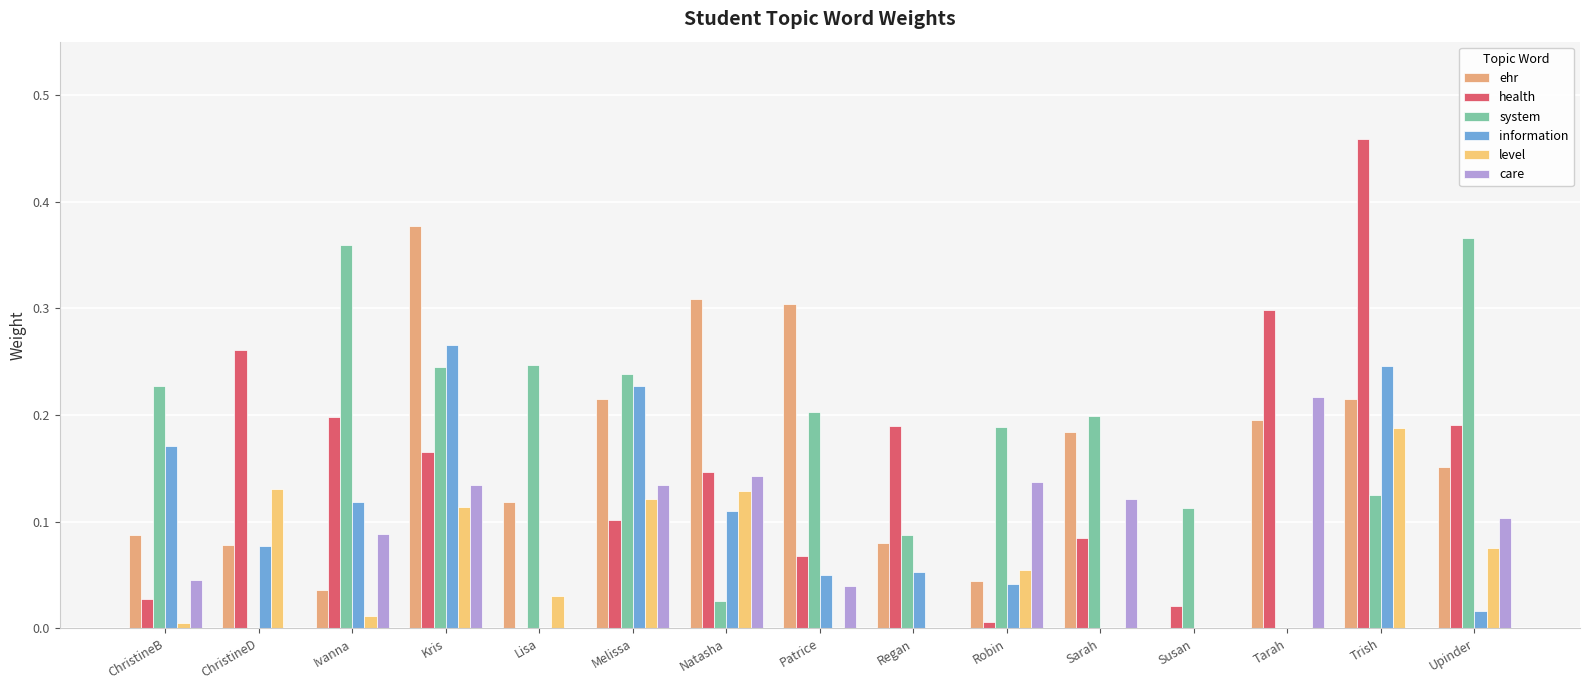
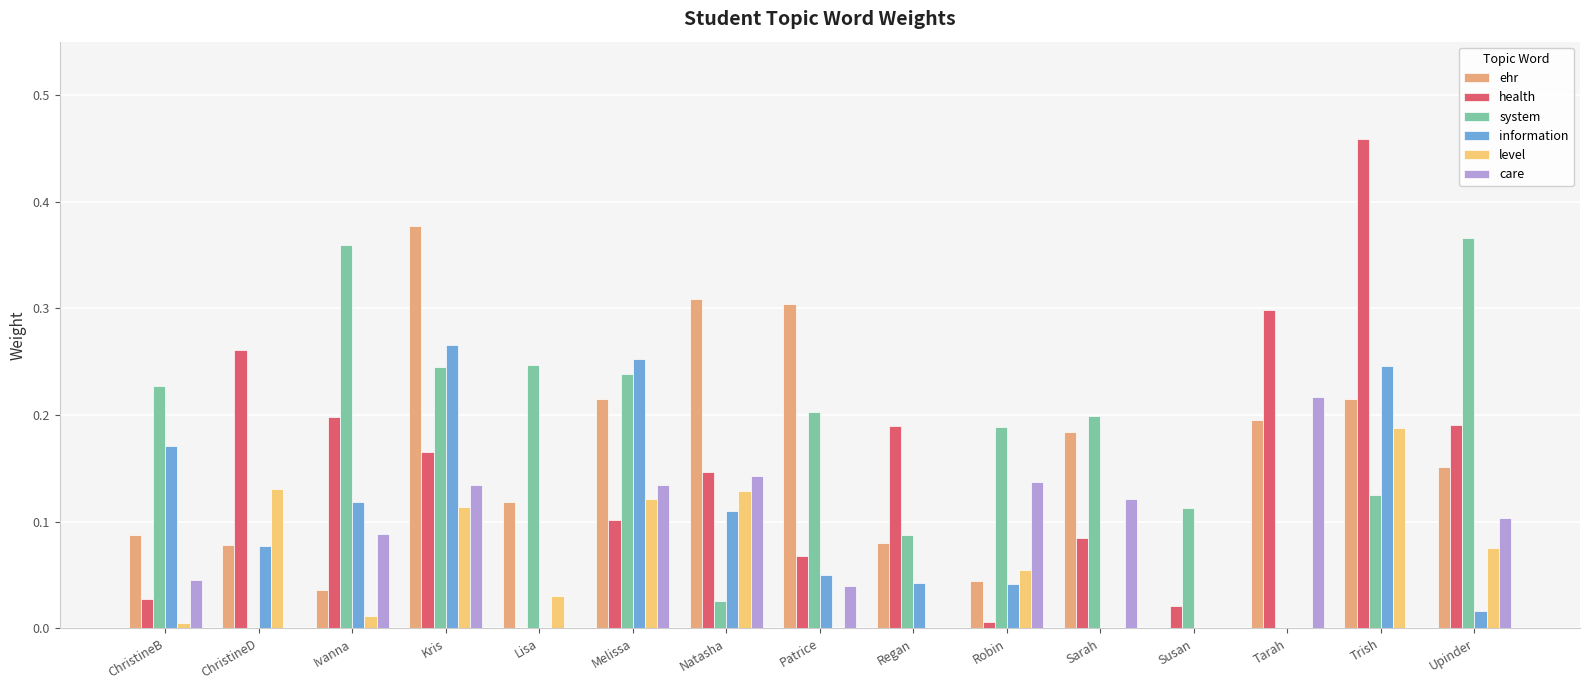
  {
    "health": {
      "ChristineB": 0.028,
      "ChristineD": 0.261,
      "Ivanna": 0.199,
      "Kris": 0.165,
      "Lisa": 0.000,
      "Melissa": 0.102,
      "Natasha": 0.147,
      "Patrice": 0.068,
      "Regan": 0.190,
      "Robin": 0.006,
      "Sarah": 0.084,
      "Susan": 0.021,
      "Tarah": 0.299,
      "Trish": 0.459,
      "Upinder": 0.191
    },
    "system": {
      "ChristineB": 0.227,
      "ChristineD": 0.000,
      "Ivanna": 0.360,
      "Kris": 0.245,
      "Lisa": 0.247,
      "Melissa": 0.239,
      "Natasha": 0.025,
      "Patrice": 0.203,
      "Regan": 0.087,
      "Robin": 0.189,
      "Sarah": 0.199,
      "Susan": 0.113,
      "Tarah": 0.000,
      "Trish": 0.125,
      "Upinder": 0.366
    },
    "information": {
      "ChristineB": 0.171,
      "ChristineD": 0.078,
      "Ivanna": 0.118,
      "Kris": 0.265,
      "Lisa": 0.000,
-     "Melissa": 0.227,
+     "Melissa": 0.253,
      "Natasha": 0.110,
      "Patrice": 0.050,
-     "Regan": 0.053,
+     "Regan": 0.043,
      "Robin": 0.041,
      "Sarah": 0.000,
      "Susan": 0.000,
      "Tarah": 0.000,
      "Trish": 0.246,
      "Upinder": 0.016
    },
    "care": {
      "ChristineB": 0.045,
      "ChristineD": 0.000,
      "Ivanna": 0.088,
      "Kris": 0.134,
      "Lisa": 0.000,
      "Melissa": 0.134,
      "Natasha": 0.143,
      "Patrice": 0.040,
      "Regan": 0.000,
      "Robin": 0.137,
      "Sarah": 0.122,
      "Susan": 0.000,
      "Tarah": 0.217,
      "Trish": 0.000,
      "Upinder": 0.104
    }
  }
